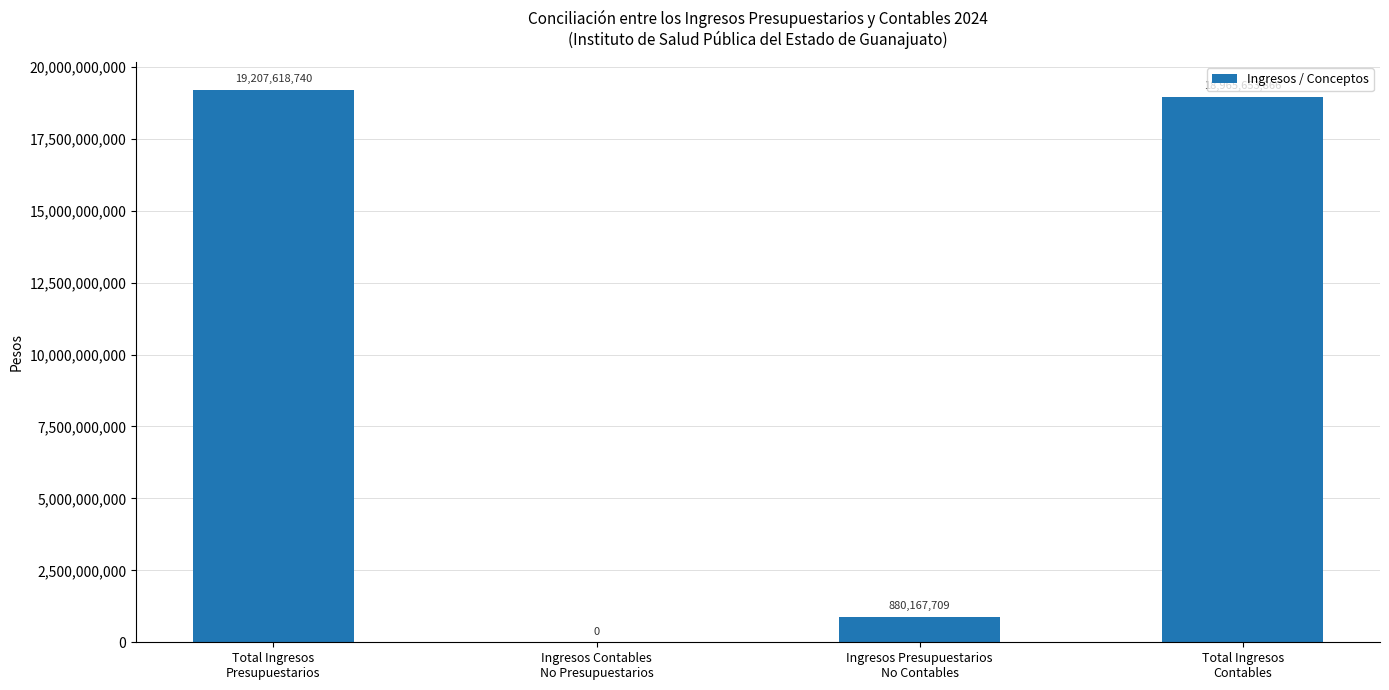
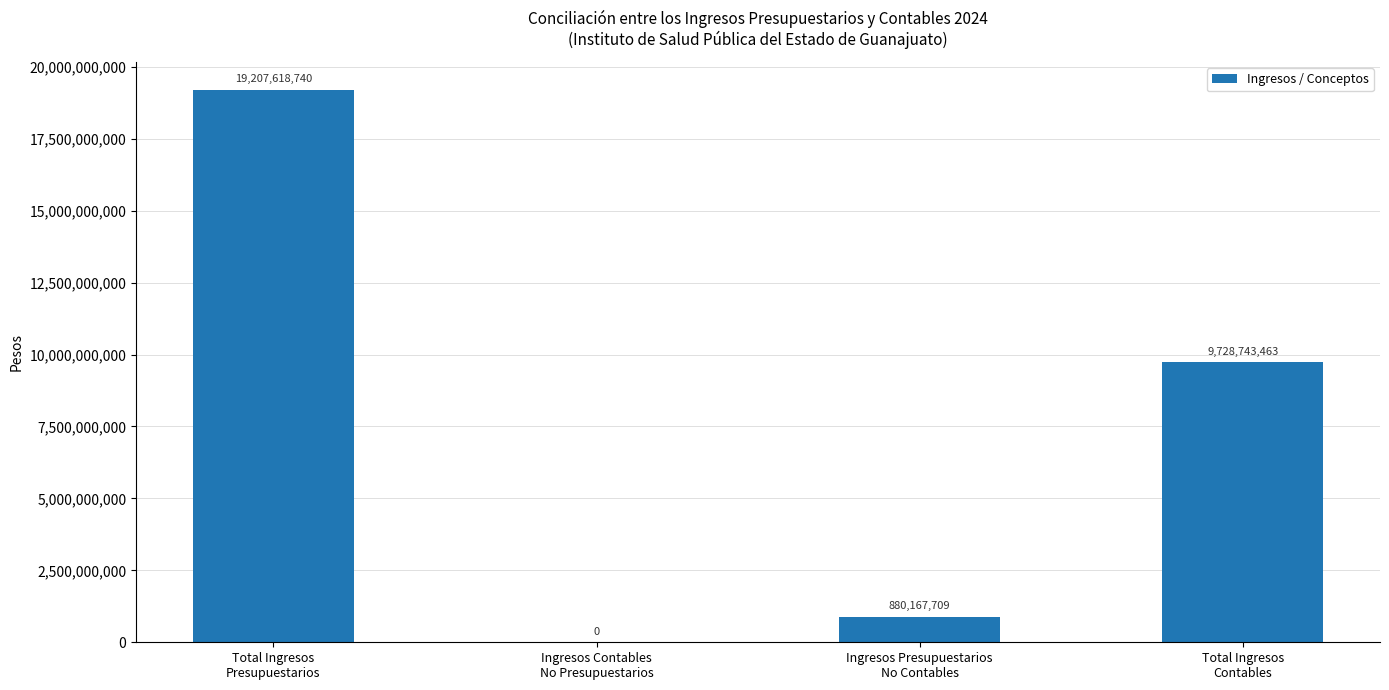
  {
-   "Total Ingresos Contables": "19,000,000,000"
+   "Total Ingresos Contables": "9,700,000,000"
  }
